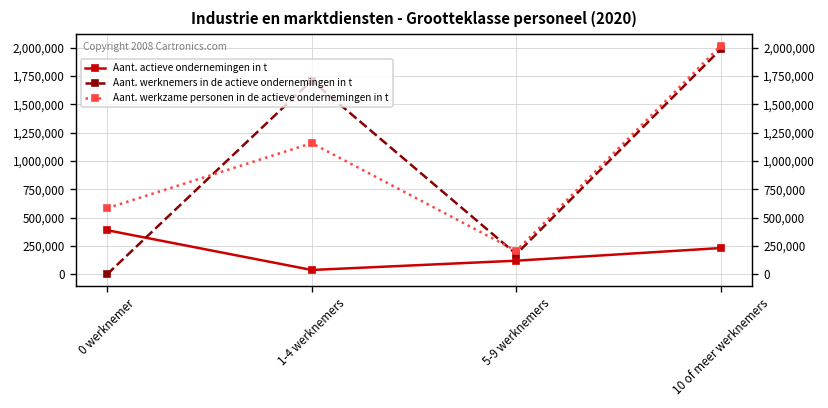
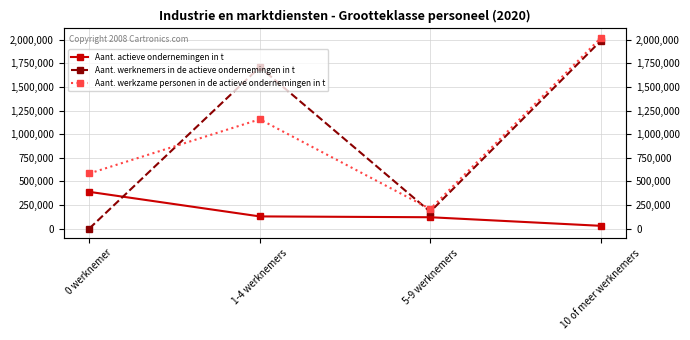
  {
    "Aant. actieve ondernemingen in t": {
      "0 werknemer": "400,000",
-     "1-4 werknemers": "0",
+     "1-4 werknemers": "100,000",
      "5-9 werknemers": "100,000",
-     "10 of meer werknemers": "200,000"
+     "10 of meer werknemers": "0"
    },
    "Aant. werknemers in de actieve ondernemingen in t": {
      "0 werknemer": "0",
      "5-9 werknemers": "200,000",
      "10 of meer werknemers": "2,000,000"
    },
    "Aant. werkzame personen in de actieve ondernemingen in t": {
      "0 werknemer": "600,000",
      "1-4 werknemers": "1,200,000",
      "5-9 werknemers": "200,000",
      "10 of meer werknemers": "2,000,000"
    }
  }
